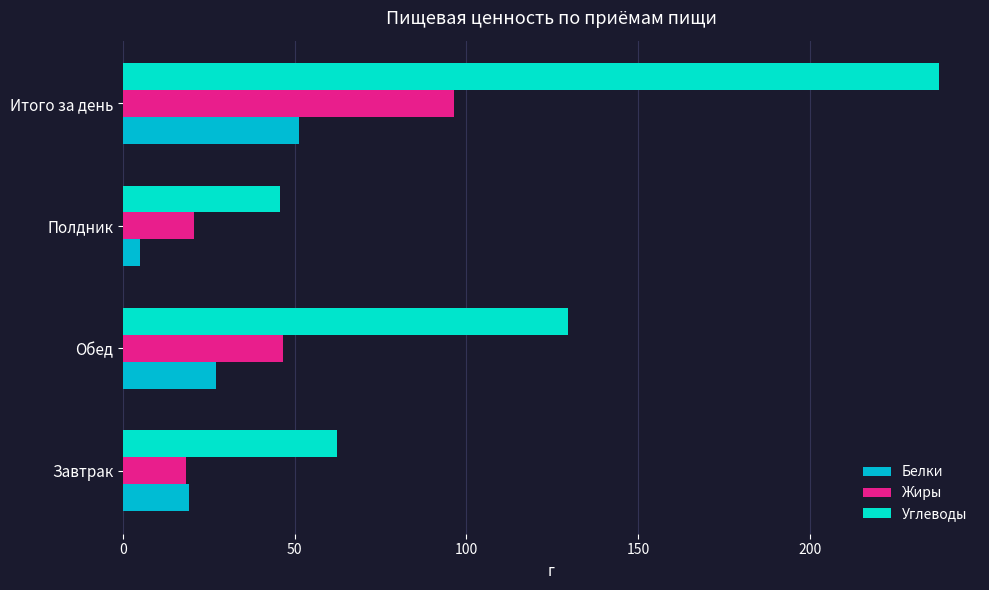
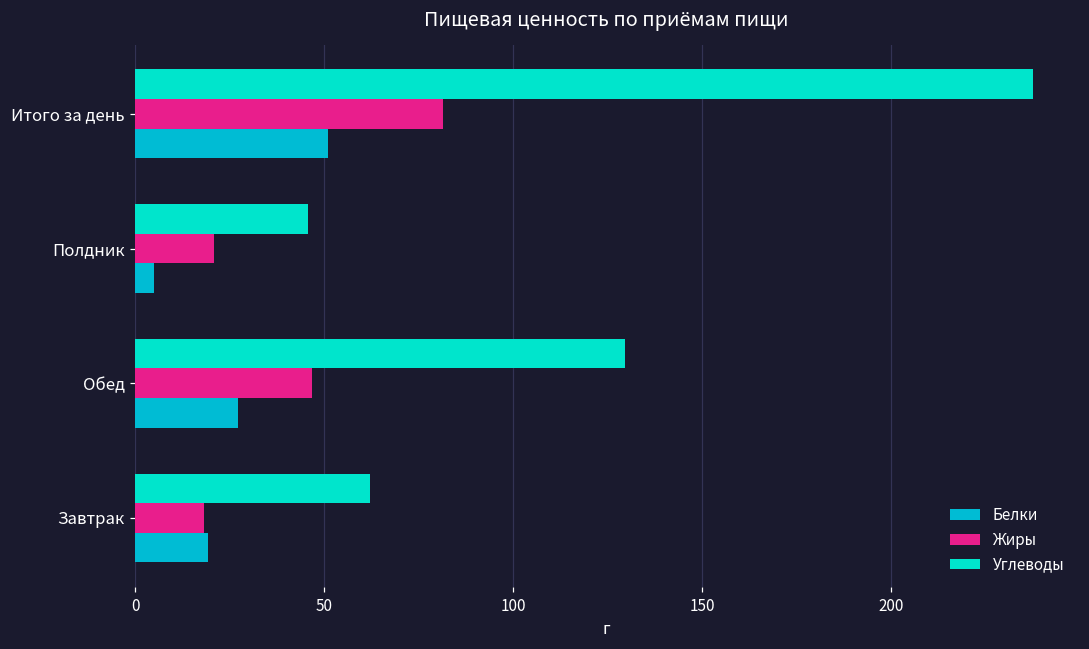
  {
    "Жиры": {
-     "Итого за день": 96,
+     "Итого за день": 81,
      "Полдник": 21,
      "Обед": 47,
      "Завтрак": 18
    }
  }
